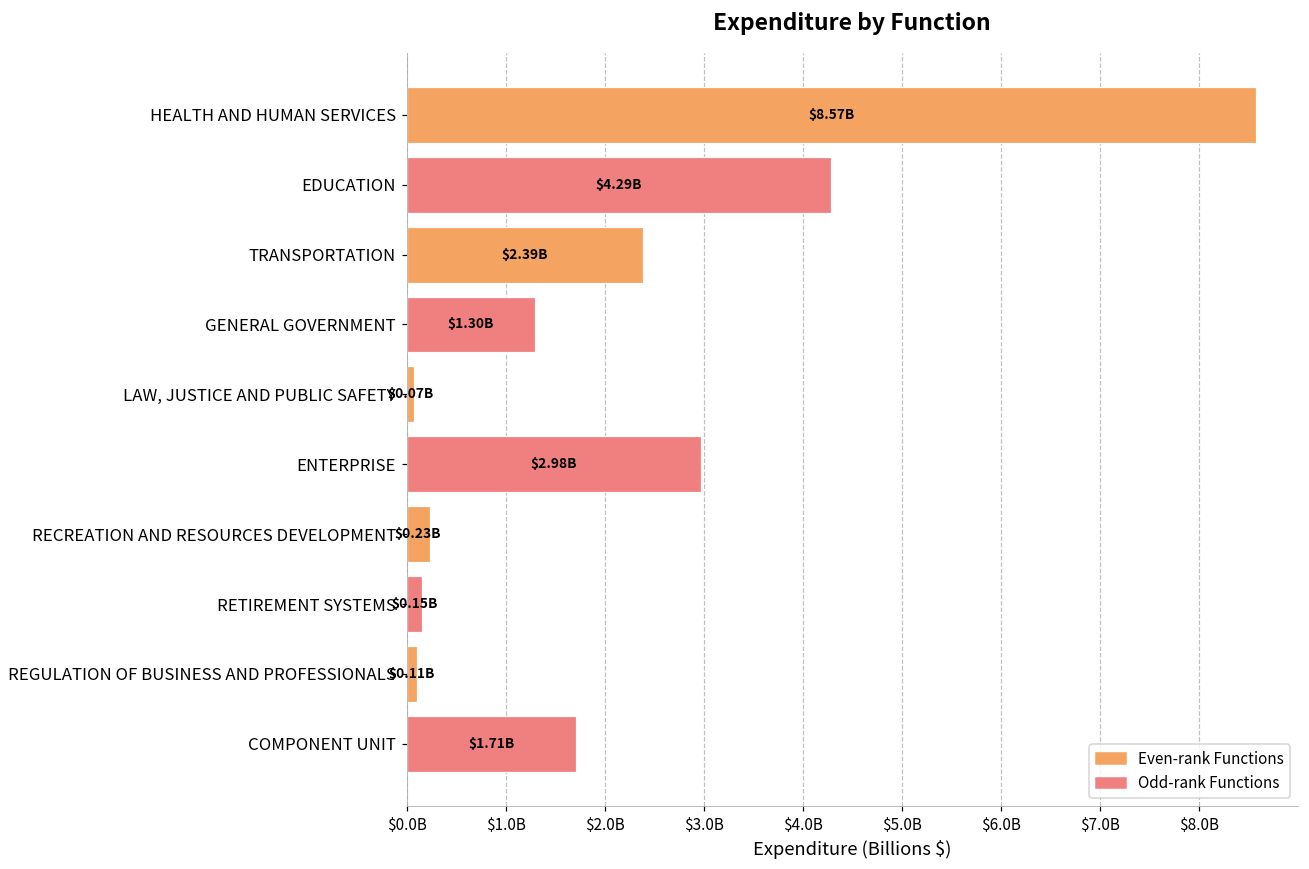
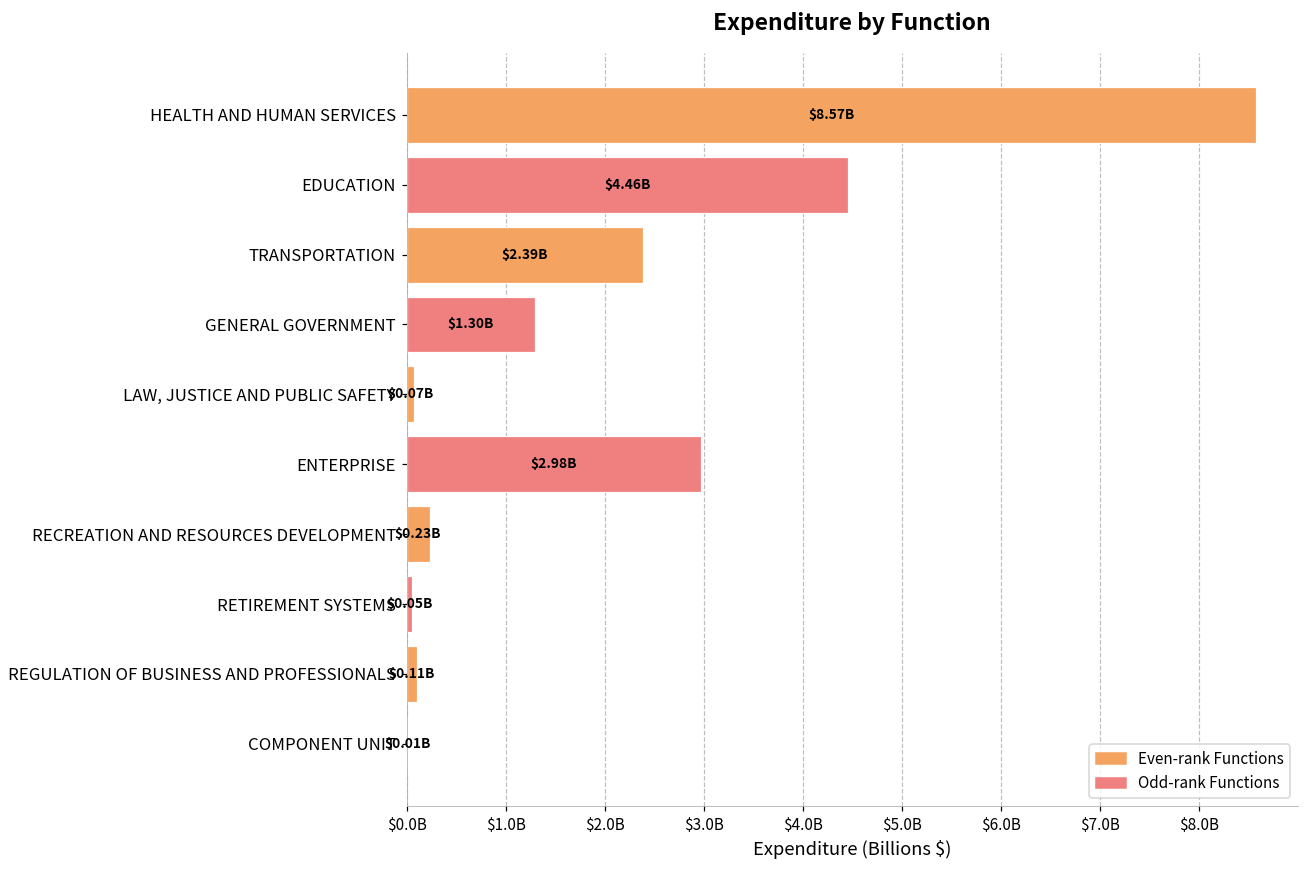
  {
    "HEALTH AND HUMAN SERVICES": "$8.57B",
-   "EDUCATION": "$4.29B",
+   "EDUCATION": "$4.46B",
    "TRANSPORTATION": "$2.39B",
    "GENERAL GOVERNMENT": "$1.30B",
    "LAW, JUSTICE AND PUBLIC SAFETY": "$0.07B",
    "ENTERPRISE": "$2.98B",
    "RECREATION AND RESOURCES DEVELOPMENT": "$0.23B",
-   "RETIREMENT SYSTEMS": "$0.15B",
+   "RETIREMENT SYSTEMS": "$0.05B",
    "REGULATION OF BUSINESS AND PROFESSIONALS": "$0.11B",
-   "COMPONENT UNIT": "$1.71B"
+   "COMPONENT UNIT": "$0.01B"
  }
